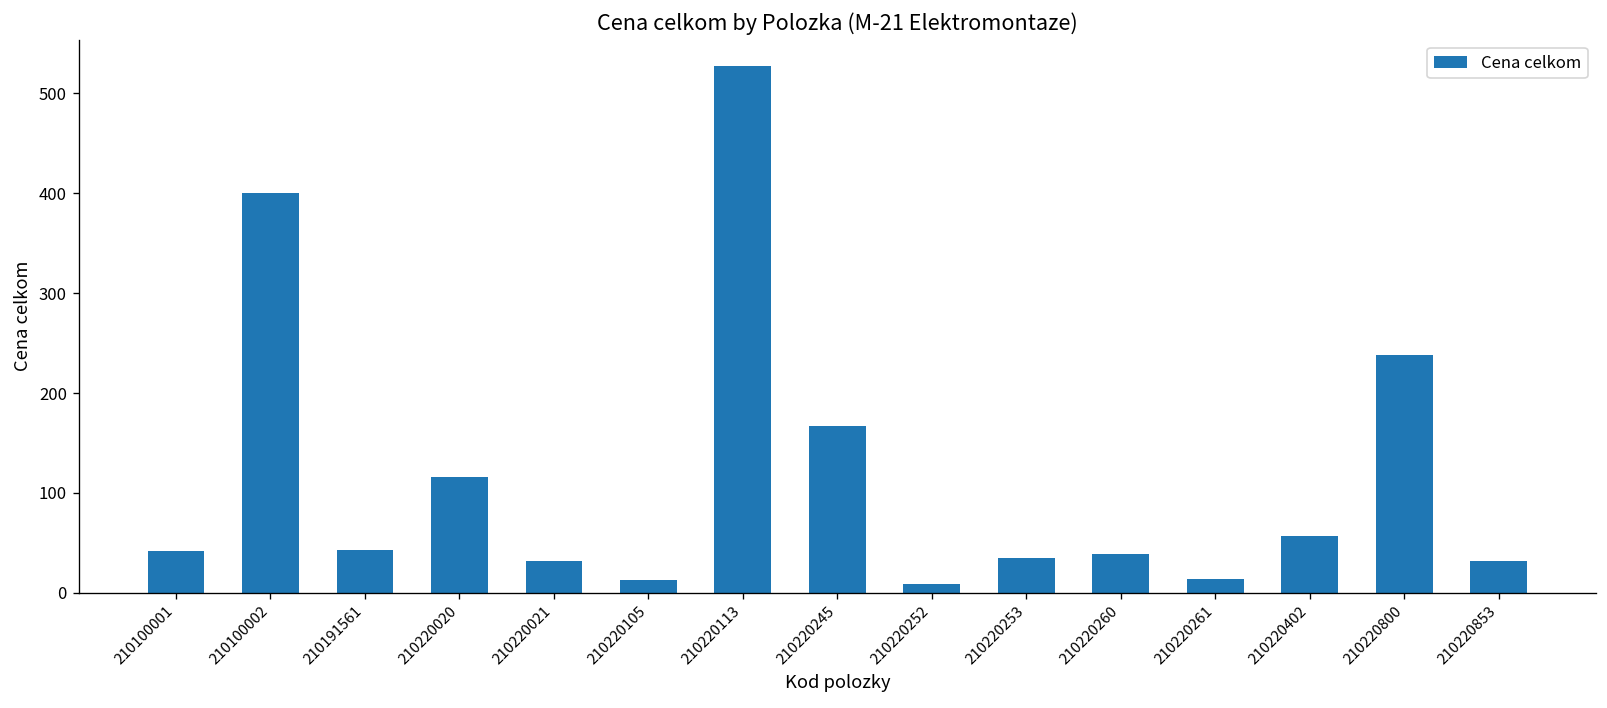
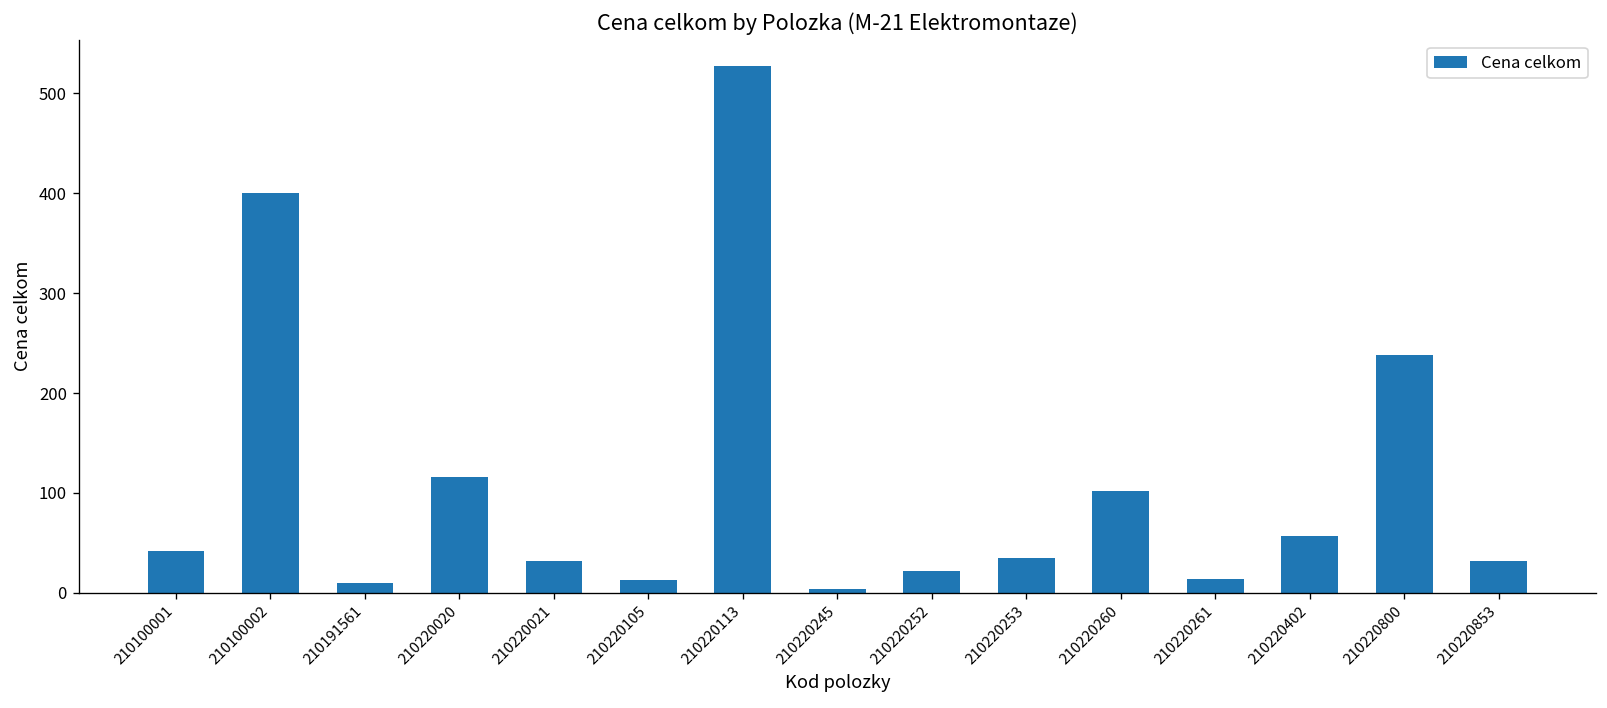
  {
    "210100001": 40,
    "210100002": 400,
-   "210191561": 40,
+   "210191561": 10,
    "210220020": 120,
    "210220021": 30,
    "210220105": 10,
    "210220113": 530,
-   "210220245": 170,
-   "210220252": 10,
+   "210220245": 0,
+   "210220252": 20,
    "210220253": 30,
-   "210220260": 40,
+   "210220260": 100,
    "210220261": 10,
    "210220402": 60,
    "210220800": 240,
    "210220853": 30
  }
